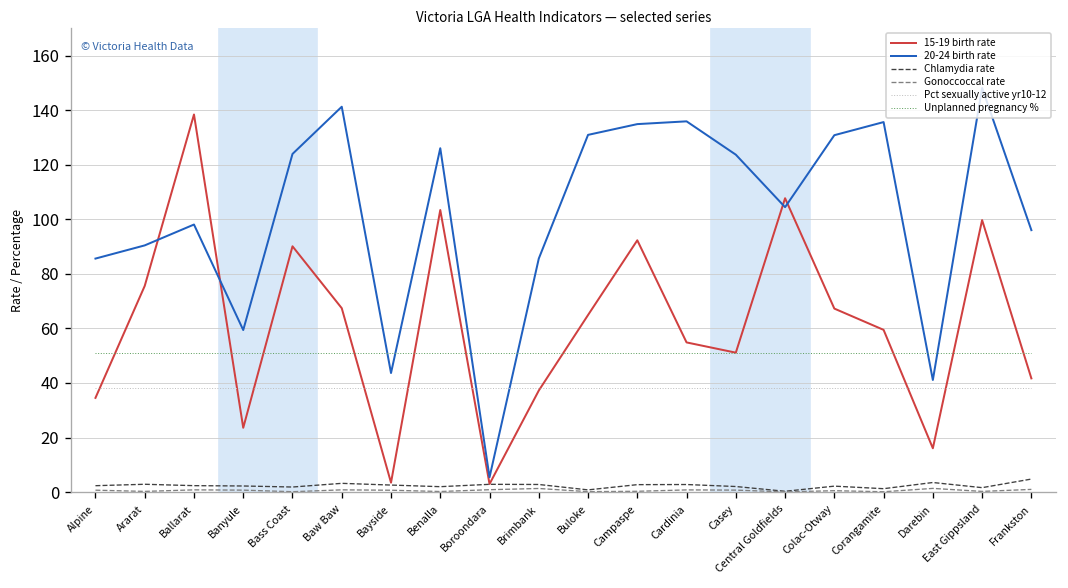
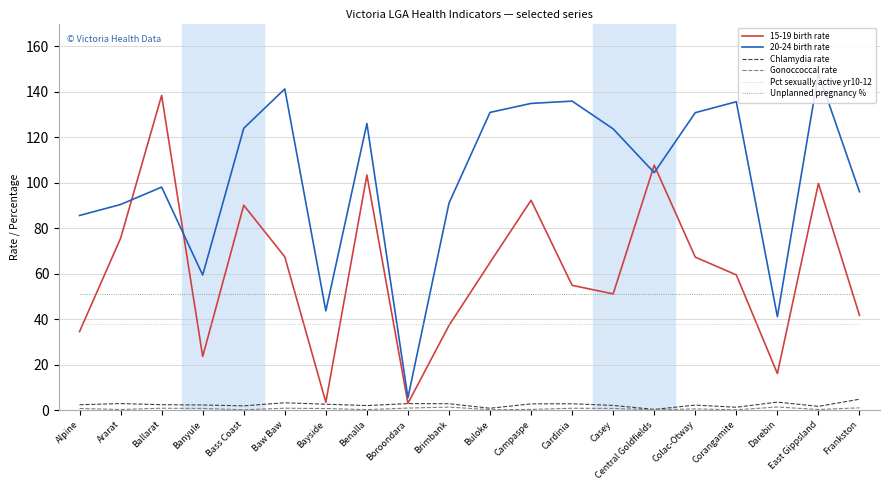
  {
    "15-19 birth rate": {
      "Alpine": 35,
      "Ararat": 76,
      "Ballarat": 138,
      "Banyule": 24,
      "Bass Coast": 90,
      "Baw Baw": 67,
      "Benalla": 103,
      "Buloke": 65,
      "Campaspe": 92,
      "Cardinia": 55,
      "Central Goldfields": 108,
      "Colac-Otway": 67,
      "Corangamite": 59,
      "Darebin": 16,
      "East Gippsland": 100,
      "Frankston": 42
    },
    "20-24 birth rate": {
      "Alpine": 86,
      "Ararat": 90,
      "Ballarat": 98,
      "Banyule": 59,
      "Bass Coast": 124,
      "Baw Baw": 141,
      "Bayside": 44,
      "Benalla": 126,
      "Boroondara": 5,
-     "Brimbank": 86,
+     "Brimbank": 91,
      "Buloke": 131,
      "Campaspe": 135,
      "Cardinia": 136,
      "Casey": 124,
      "Central Goldfields": 104,
      "Colac-Otway": 131,
      "Corangamite": 136,
      "Darebin": 41,
      "Frankston": 96
    },
    "Chlamydia rate": {
      "Alpine": 2,
      "Ararat": 3,
      "Ballarat": 2,
      "Banyule": 2,
      "Bass Coast": 2,
      "Baw Baw": 3,
      "Benalla": 2,
      "Brimbank": 3,
      "Campaspe": 3,
      "Cardinia": 3,
      "Casey": 2,
      "Colac-Otway": 2,
      "Corangamite": 1,
      "Darebin": 4,
      "East Gippsland": 2,
      "Frankston": 5
    },
    "Pct sexually active yr10-12": {
      "Alpine": 38,
      "Ararat": 38,
      "Ballarat": 38,
      "Banyule": 38,
      "Bass Coast": 38,
      "Baw Baw": 38,
      "Bayside": 38,
      "Benalla": 38,
      "Boroondara": 38,
      "Buloke": 38,
      "Campaspe": 38,
      "Cardinia": 38,
      "Casey": 38,
      "Central Goldfields": 38,
      "Colac-Otway": 38,
      "Corangamite": 38,
      "Darebin": 38,
      "East Gippsland": 38,
      "Frankston": 38
    }
  }
